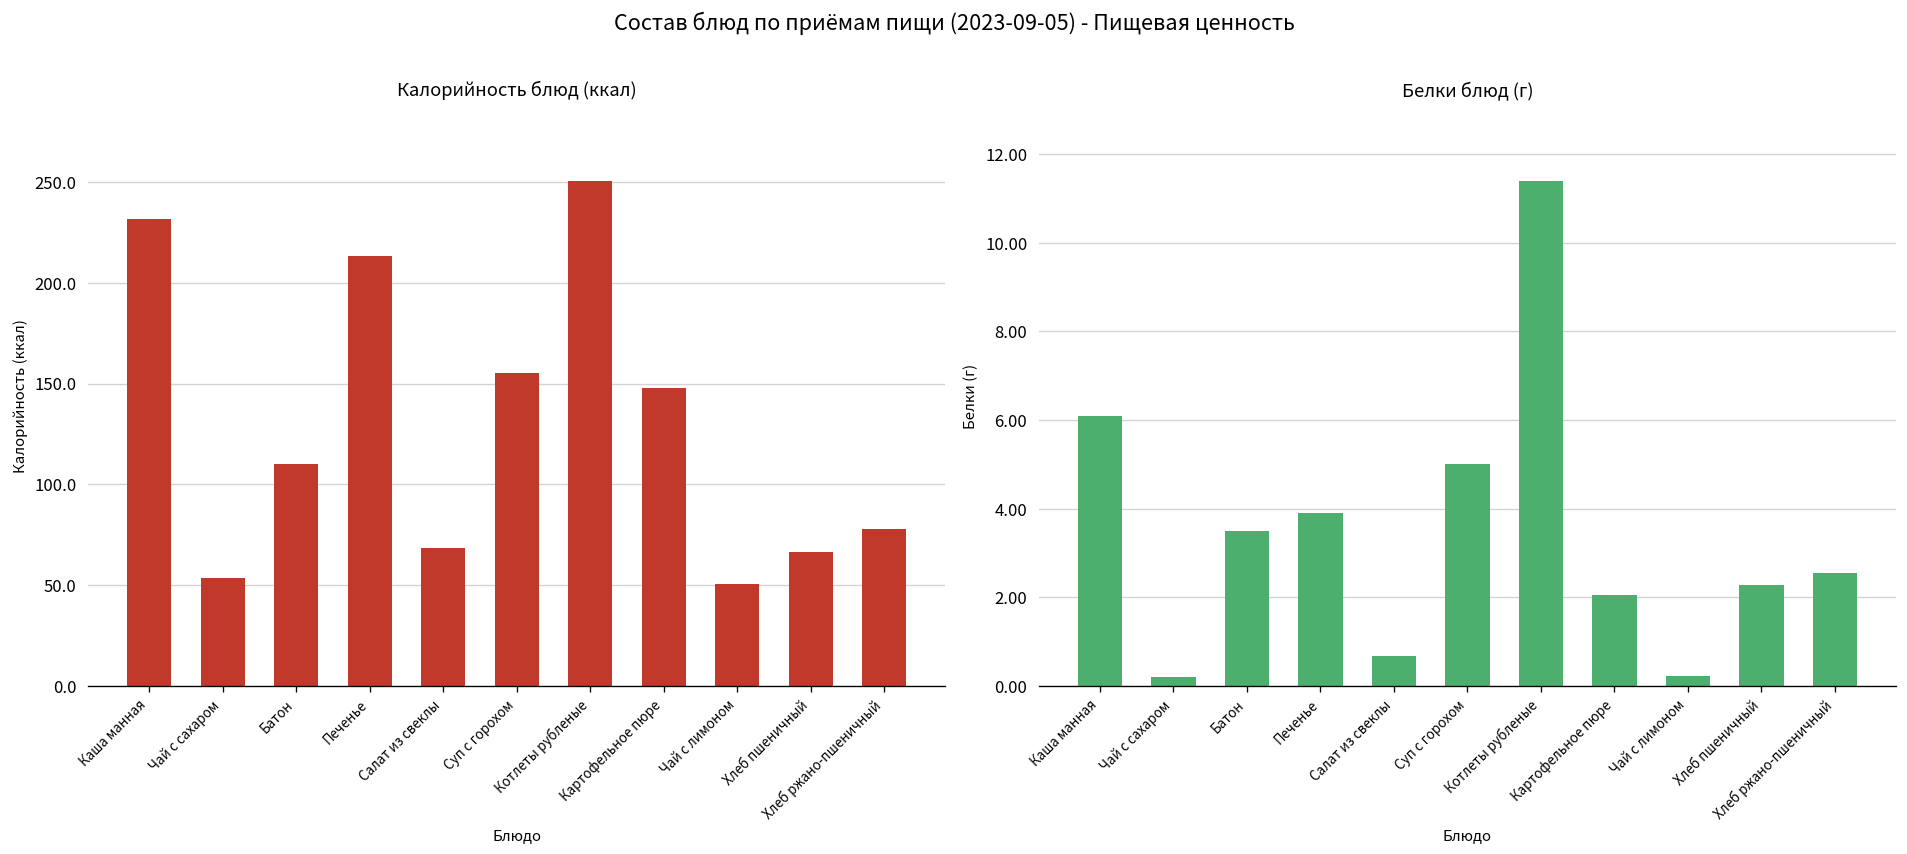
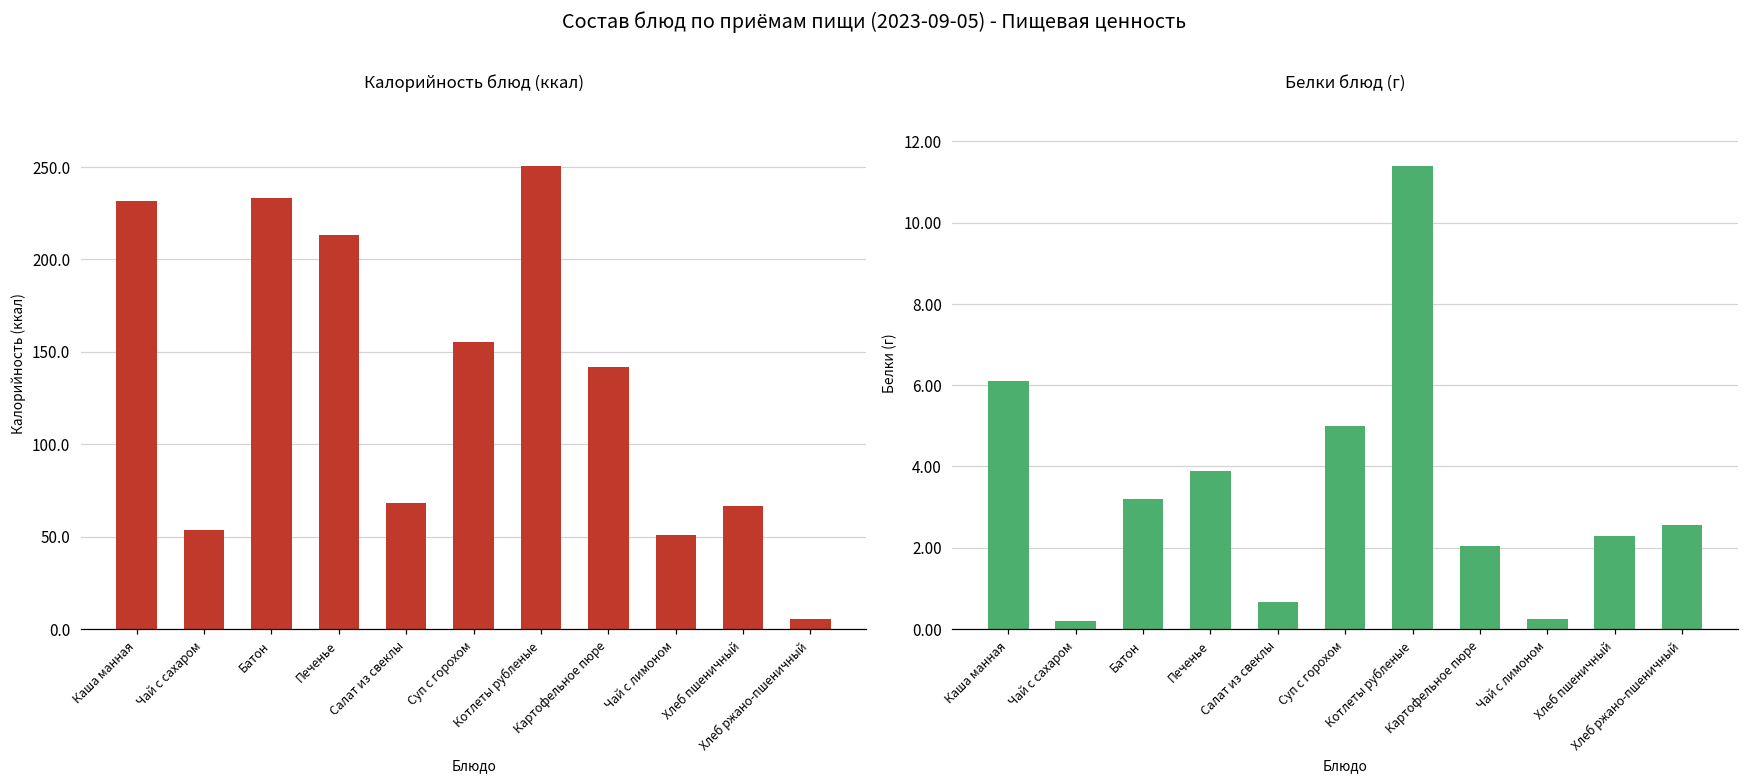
  {
    "Калорийность блюд (ккал)": {
      "Каша манная": 232,
      "Чай с сахаром": 53,
-     "Батон": 110,
+     "Батон": 233,
      "Печенье": 213,
      "Салат из свеклы": 68,
      "Суп с горохом": 155,
      "Котлеты рубленые": 250,
-     "Картофельное пюре": 148,
+     "Картофельное пюре": 142,
      "Чай с лимоном": 51,
      "Хлеб пшеничный": 66,
-     "Хлеб ржано-пшеничный": 78
+     "Хлеб ржано-пшеничный": 5
    },
    "Белки блюд (г)": {
      "Каша манная": 6.1,
      "Чай с сахаром": 0.2,
-     "Батон": 3.5,
+     "Батон": 3.2,
      "Печенье": 3.9,
      "Салат из свеклы": 0.7,
      "Суп с горохом": 5.0,
      "Котлеты рубленые": 11.4,
      "Картофельное пюре": 2.1,
      "Чай с лимоном": 0.2,
      "Хлеб пшеничный": 2.3,
      "Хлеб ржано-пшеничный": 2.6
    }
  }
